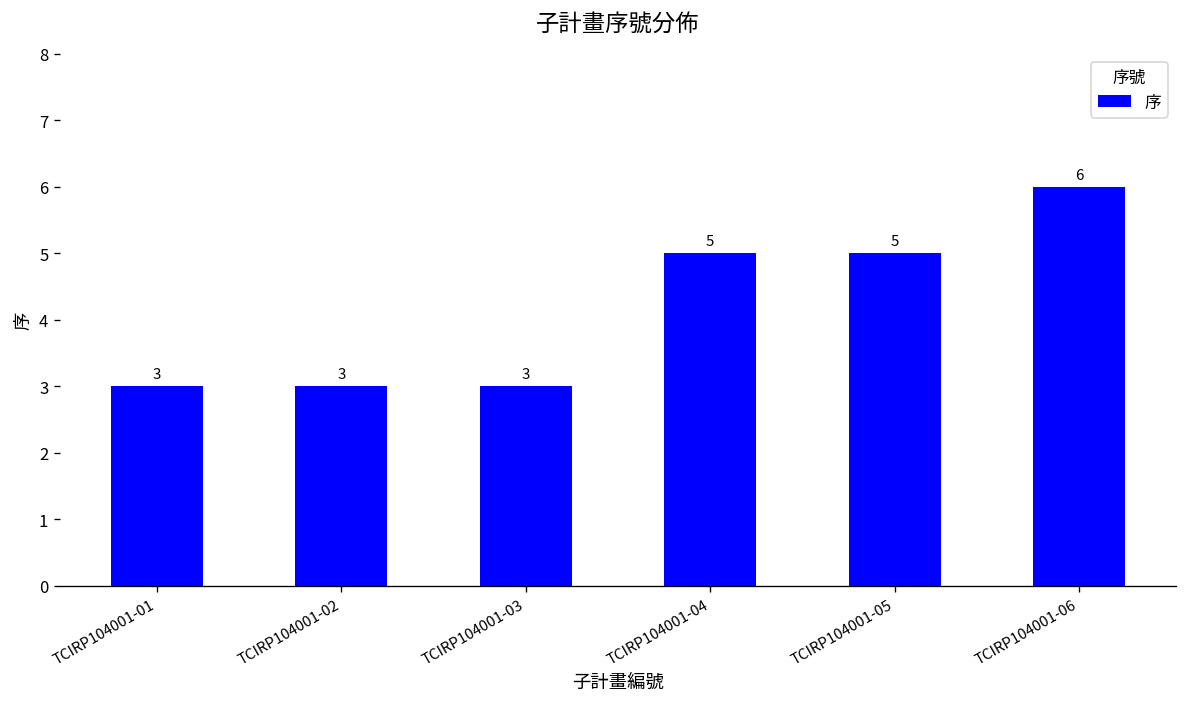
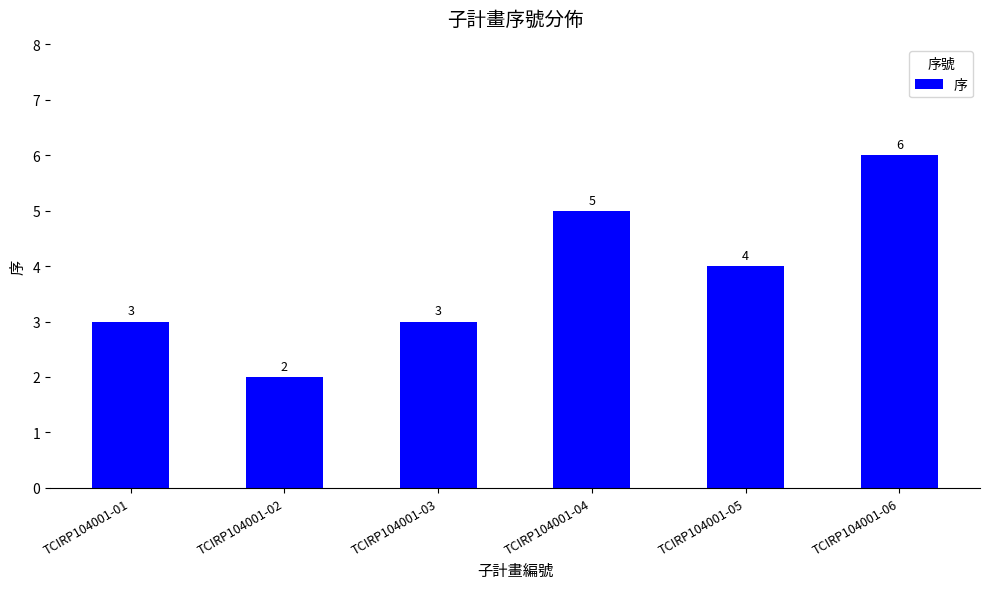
  {
    "TCIRP104001-01": 3,
-   "TCIRP104001-02": 3,
+   "TCIRP104001-02": 2,
    "TCIRP104001-03": 3,
    "TCIRP104001-04": 5,
-   "TCIRP104001-05": 5,
+   "TCIRP104001-05": 4,
    "TCIRP104001-06": 6
  }
